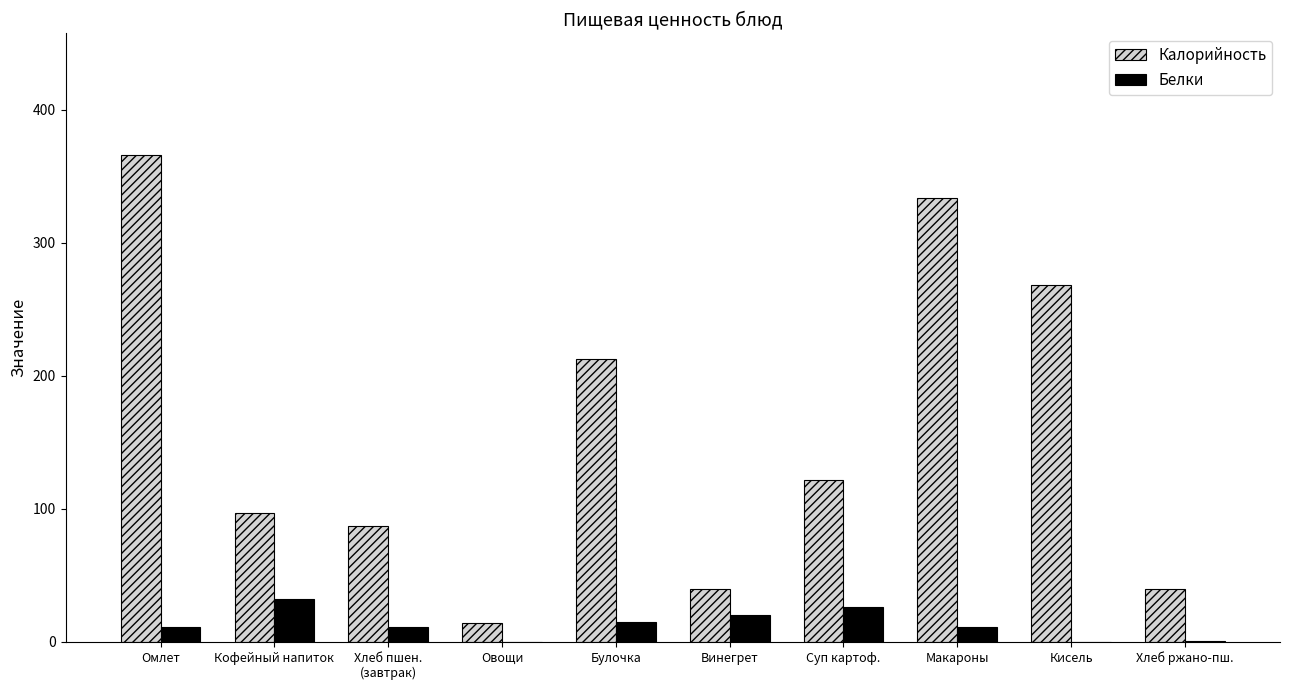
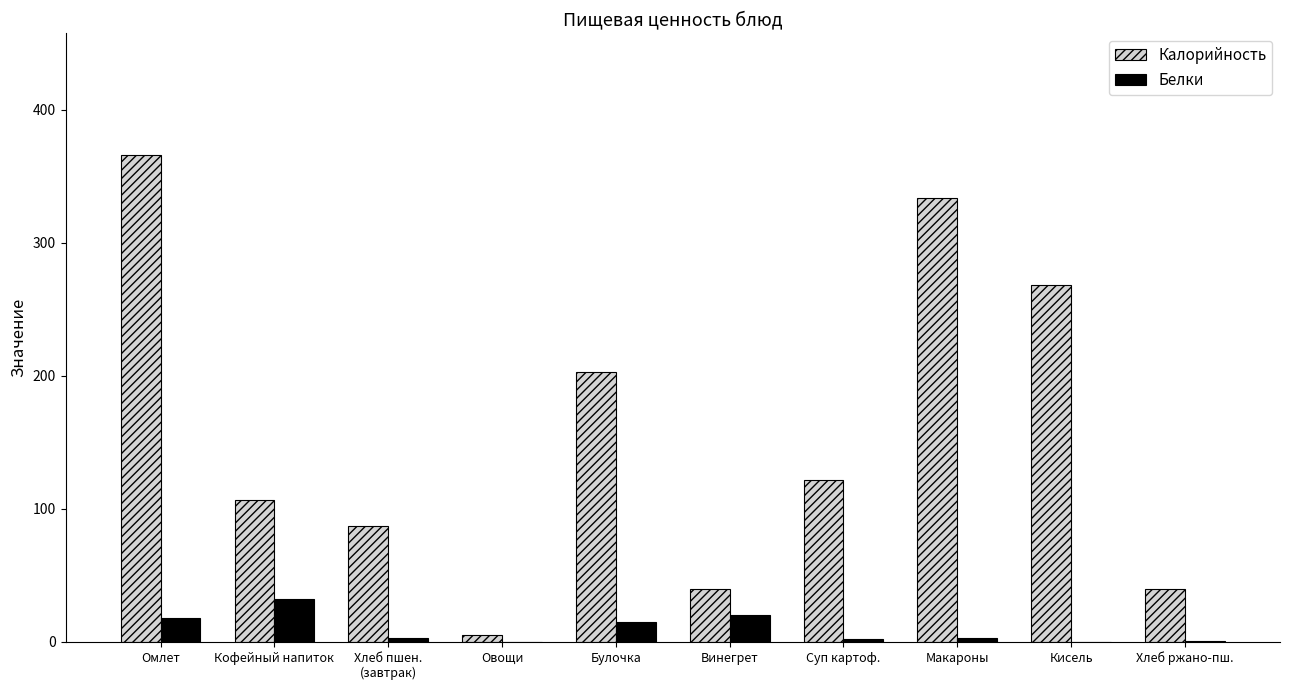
  {
    "Калорийность": {
      "Омлет": 366,
-     "Кофейный напиток": 97,
+     "Кофейный напиток": 107,
      "Хлеб пшен. (завтрак)": 87,
-     "Овощи": 14,
-     "Булочка": 213,
+     "Овощи": 5,
+     "Булочка": 203,
      "Винегрет": 40,
      "Суп картоф.": 122,
      "Макароны": 334,
      "Кисель": 268,
      "Хлеб ржано-пш.": 40
    },
    "Белки": {
-     "Омлет": 11,
+     "Омлет": 18,
      "Кофейный напиток": 32,
-     "Хлеб пшен. (завтрак)": 11,
+     "Хлеб пшен. (завтрак)": 3,
      "Овощи": 0,
      "Булочка": 15,
      "Винегрет": 20,
-     "Суп картоф.": 26,
-     "Макароны": 11,
+     "Суп картоф.": 2,
+     "Макароны": 3,
      "Кисель": 0
    }
  }
